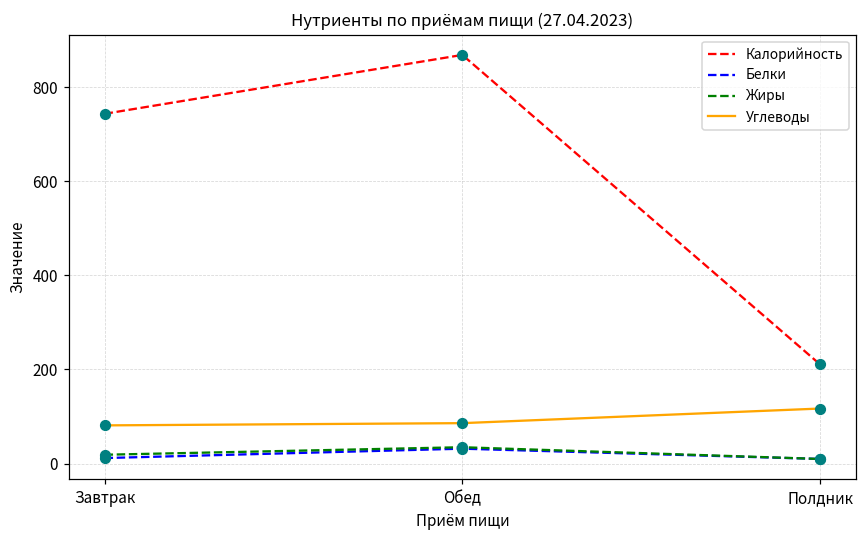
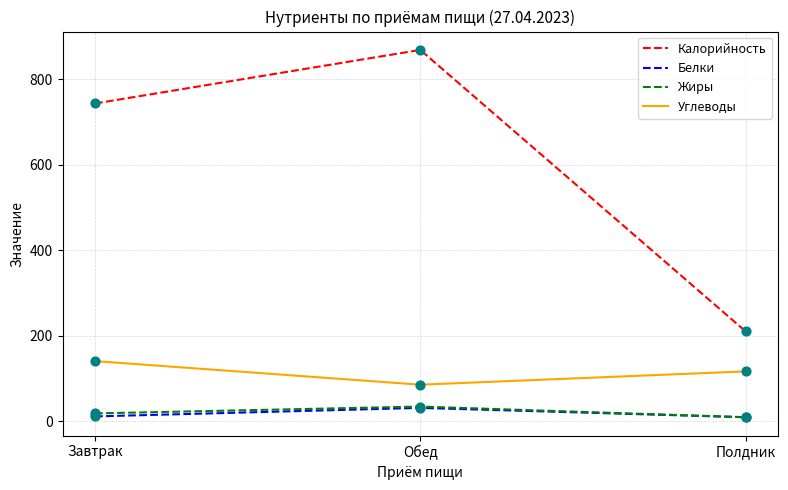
  {
    "Калорийность": {
      "Завтрак": 740,
      "Обед": 870,
      "Полдник": 210
    },
    "Белки": {
      "Завтрак": 10
    },
    "Жиры": {
      "Завтрак": 20
    },
    "Углеводы": {
-     "Завтрак": 80,
+     "Завтрак": 140,
      "Обед": 90,
      "Полдник": 120
    }
  }
